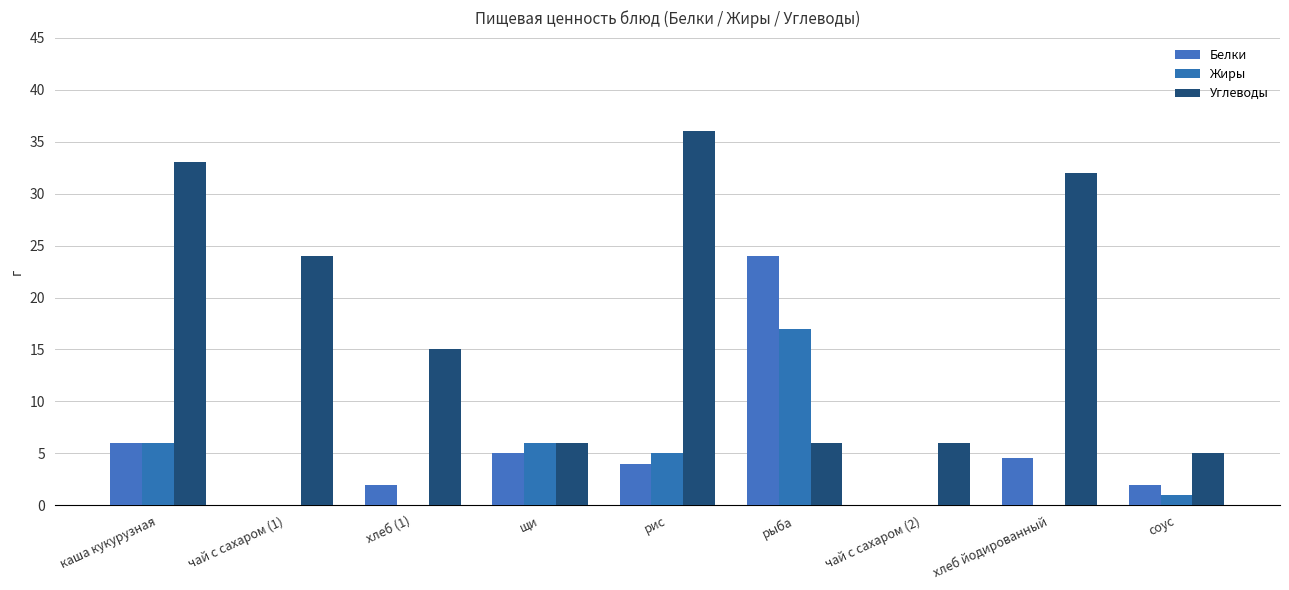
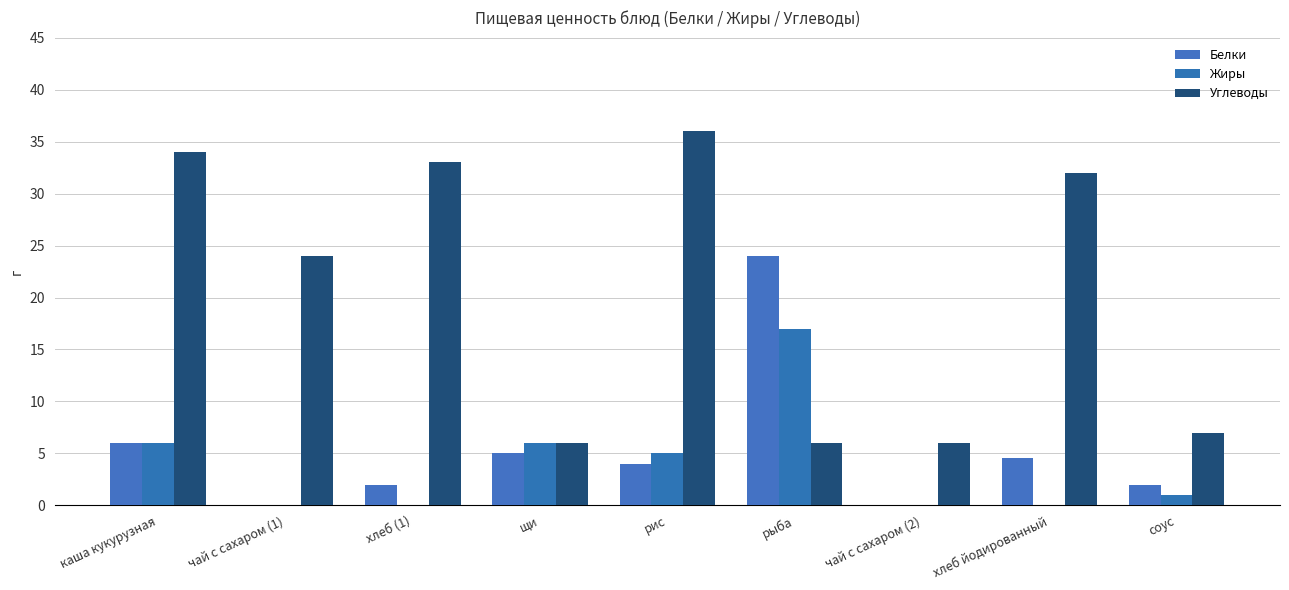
  {
    "Углеводы": {
-     "каша кукурузная": 33,
+     "каша кукурузная": 34,
      "чай с сахаром (1)": 24,
-     "хлеб (1)": 15,
+     "хлеб (1)": 33,
      "щи": 6,
      "рис": 36,
      "рыба": 6,
      "чай с сахаром (2)": 6,
      "хлеб йодированный": 32,
-     "соус": 5
+     "соус": 7
    }
  }
